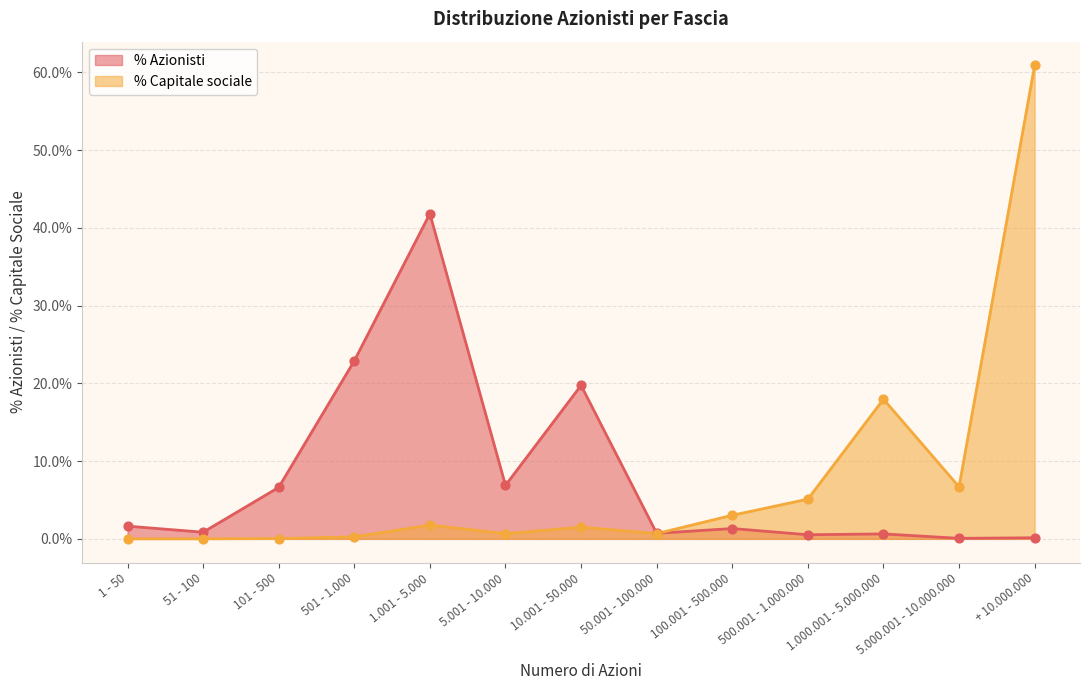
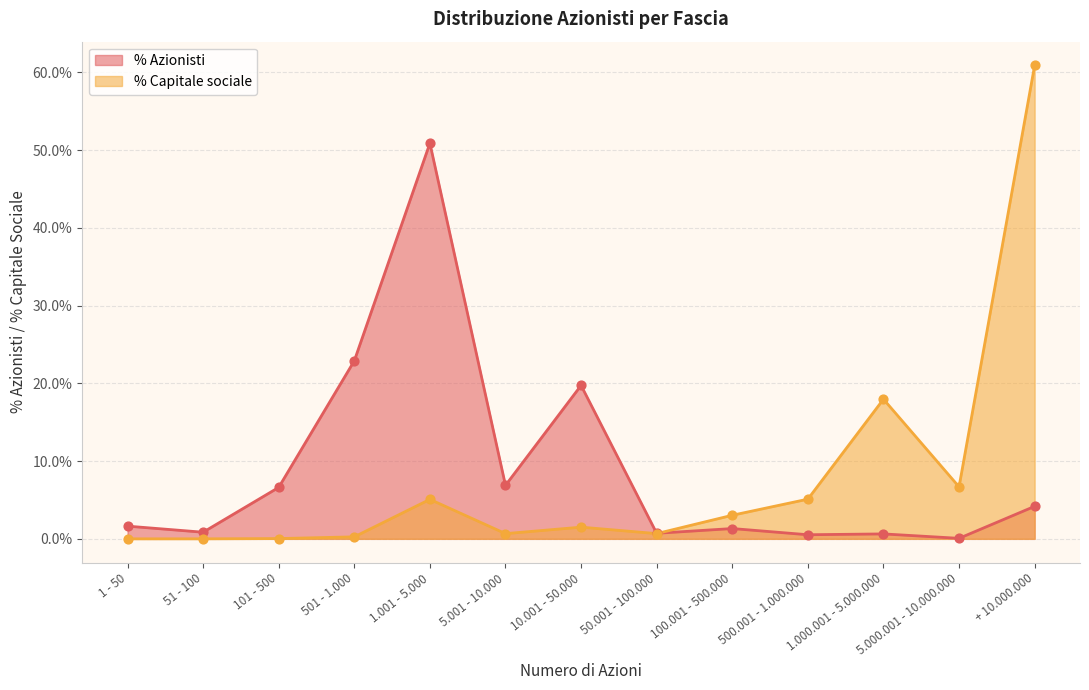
  {
    "% Azionisti": {
      "1 - 50": "2%",
      "51 - 100": "1%",
      "101 - 500": "7%",
      "501 - 1.000": "23%",
-     "1.001 - 5.000": "42%",
+     "1.001 - 5.000": "51%",
      "5.001 - 10.000": "7%",
      "10.001 - 50.000": "20%",
      "100.001 - 500.000": "1%",
      "500.001 - 1.000.000": "1%",
      "1.000.001 - 5.000.000": "1%",
      "5.000.001 - 10.000.000": "0%",
-     "+ 10.000.000": "0%"
+     "+ 10.000.000": "4%"
    },
    "% Capitale sociale": {
      "1 - 50": "0%",
      "51 - 100": "0%",
      "101 - 500": "0%",
      "501 - 1.000": "0%",
-     "1.001 - 5.000": "2%",
+     "1.001 - 5.000": "5%",
      "5.001 - 10.000": "1%",
      "10.001 - 50.000": "2%",
      "100.001 - 500.000": "3%",
      "500.001 - 1.000.000": "5%",
      "1.000.001 - 5.000.000": "18%",
      "5.000.001 - 10.000.000": "7%",
      "+ 10.000.000": "61%"
    }
  }
